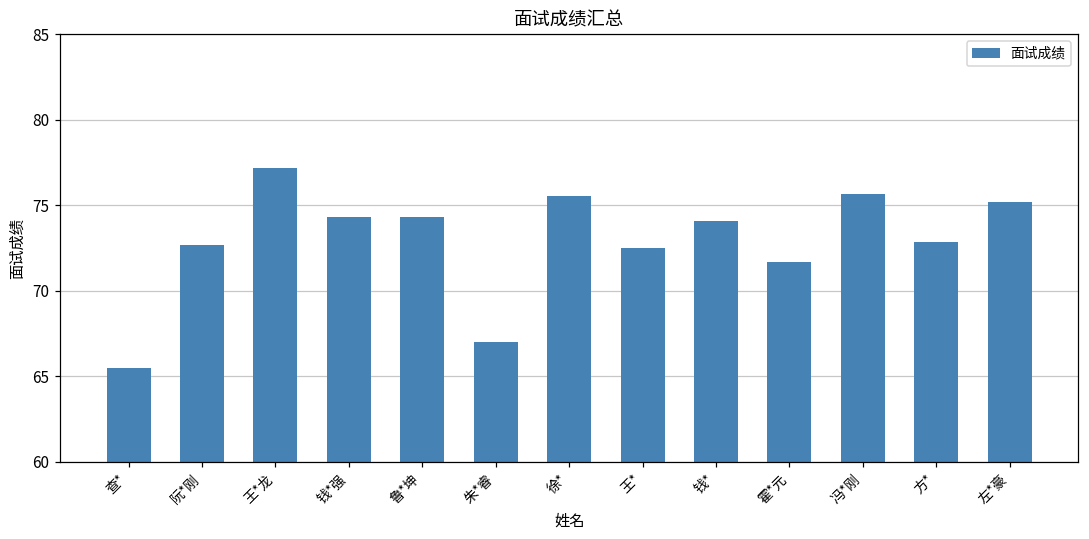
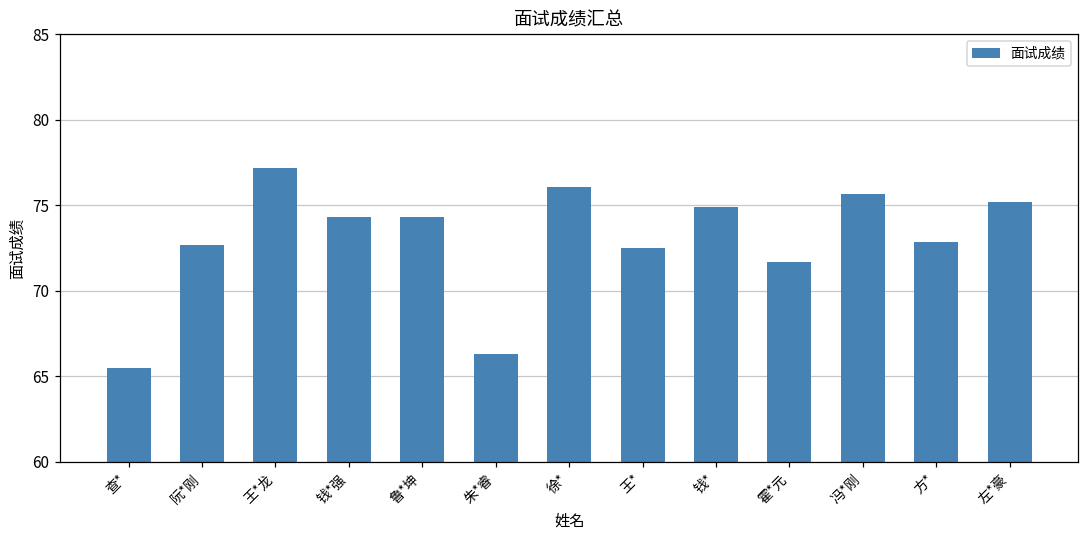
  {
    "查*": 65.5,
    "阮*刚": 72.7,
    "王*龙": 77.2,
    "钱*强": 74.3,
    "鲁*坤": 74.3,
-   "朱*睿": 67.0,
-   "徐*": 75.5,
+   "朱*睿": 66.3,
+   "徐*": 76.1,
    "王*": 72.5,
-   "钱*": 74.1,
+   "钱*": 74.9,
    "霍*元": 71.7,
    "冯*刚": 75.6,
    "方*": 72.8,
    "左*豪": 75.2
  }
